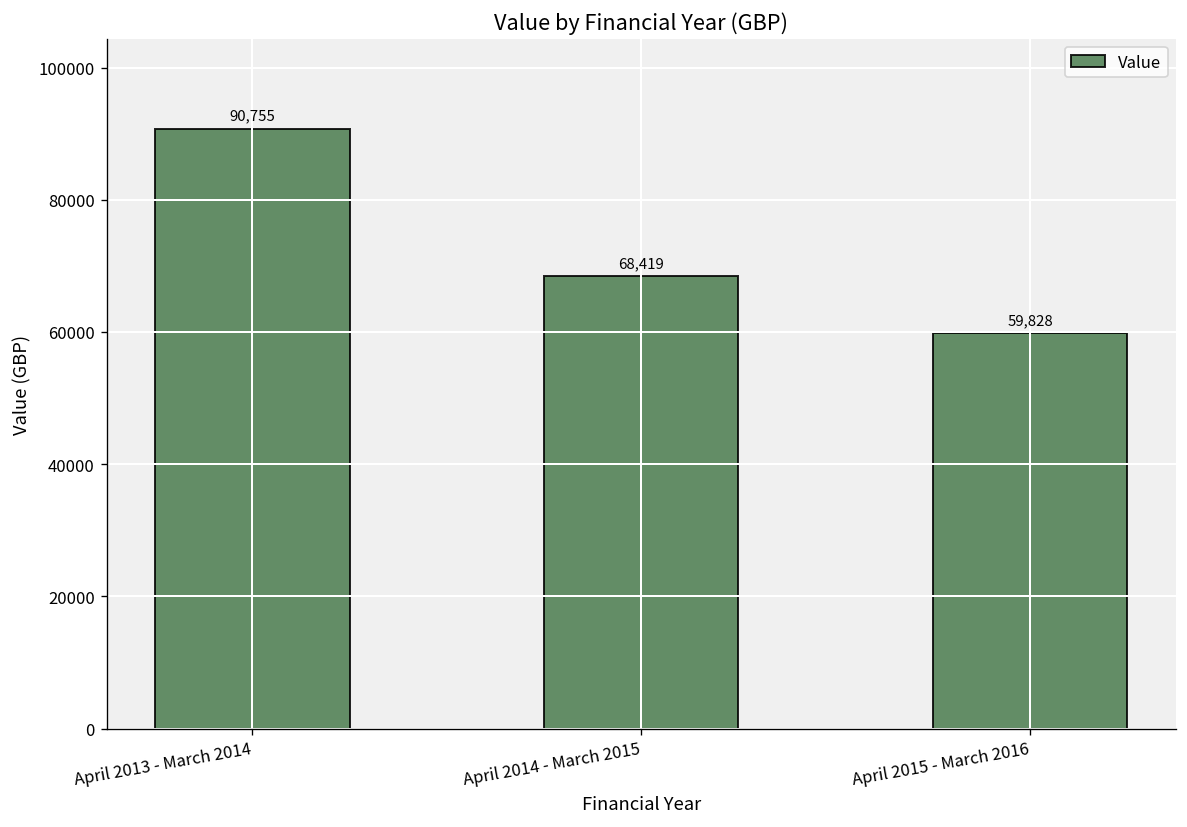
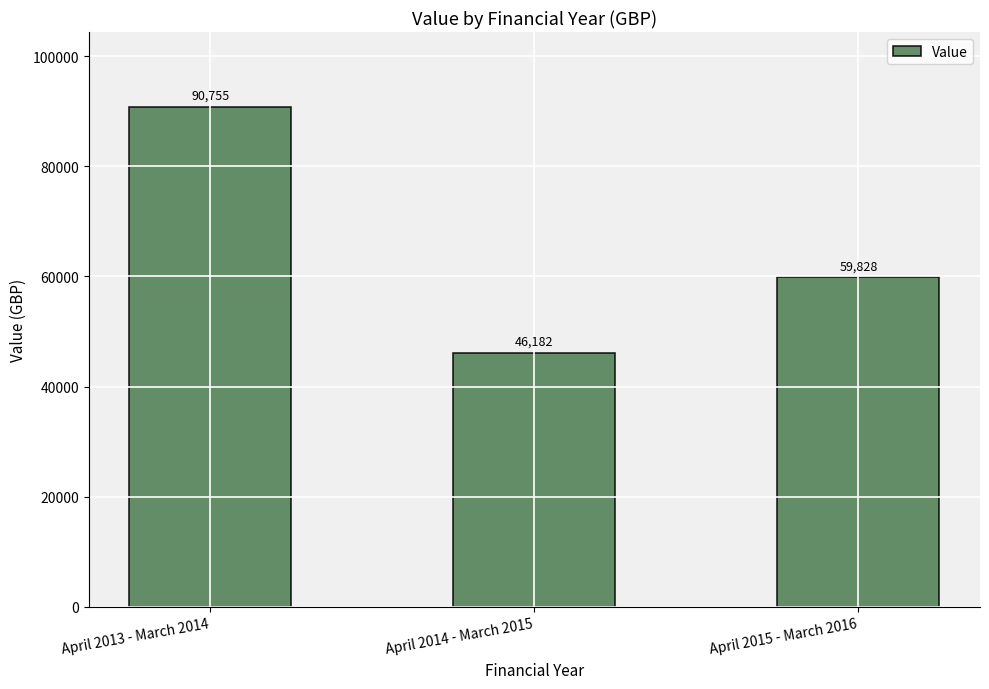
  {
    "April 2013 - March 2014": "90,755",
-   "April 2014 - March 2015": "68,419",
+   "April 2014 - March 2015": "46,182",
    "April 2015 - March 2016": "59,828"
  }
